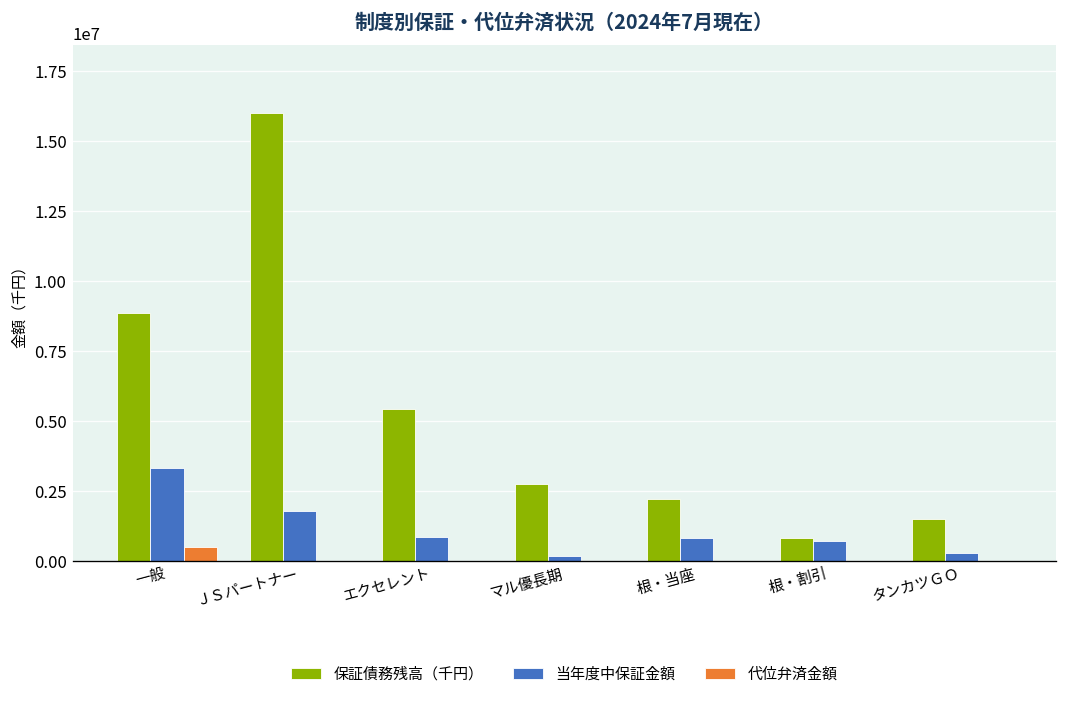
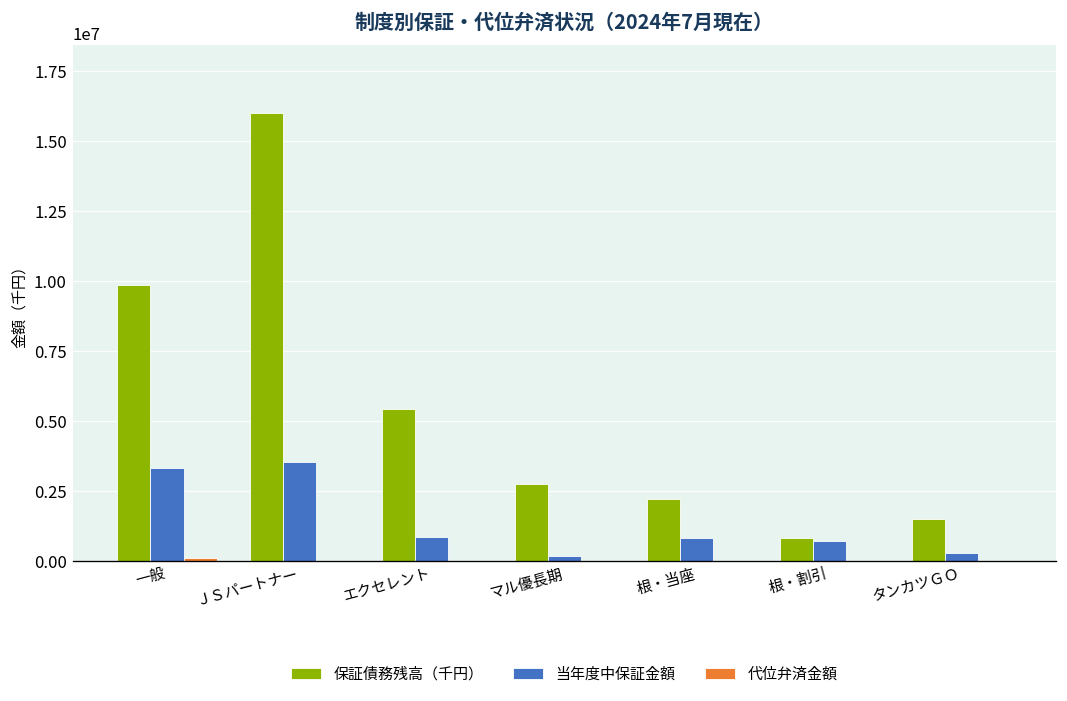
  {
    "保証債務残高（千円）": {
-     "一般": 8900000,
+     "一般": 9900000,
      "ＪＳパートナー": 16000000,
      "エクセレント": 5400000,
      "マル優長期": 2800000,
      "根・当座": 2200000,
      "根・割引": 800000,
      "タンカツＧＯ": 1500000
    },
    "当年度中保証金額": {
      "一般": 3300000,
-     "ＪＳパートナー": 1800000,
+     "ＪＳパートナー": 3500000,
      "エクセレント": 800000,
      "マル優長期": 200000,
      "根・当座": 800000,
      "根・割引": 700000,
      "タンカツＧＯ": 300000
    },
    "代位弁済金額": {
-     "一般": 500000,
+     "一般": 100000,
      "ＪＳパートナー": 0,
      "エクセレント": 0,
      "マル優長期": 0,
      "根・当座": 0,
      "根・割引": 0,
      "タンカツＧＯ": 0
    }
  }
